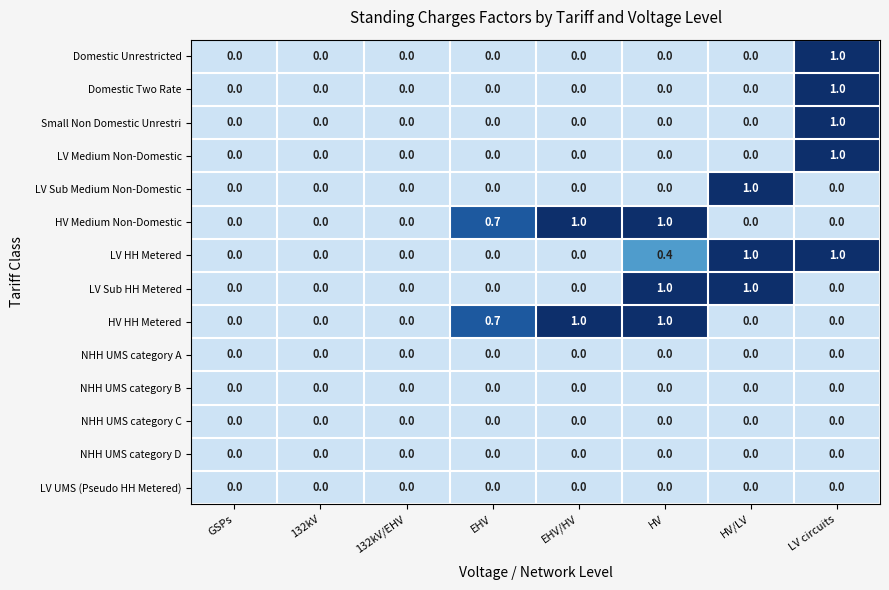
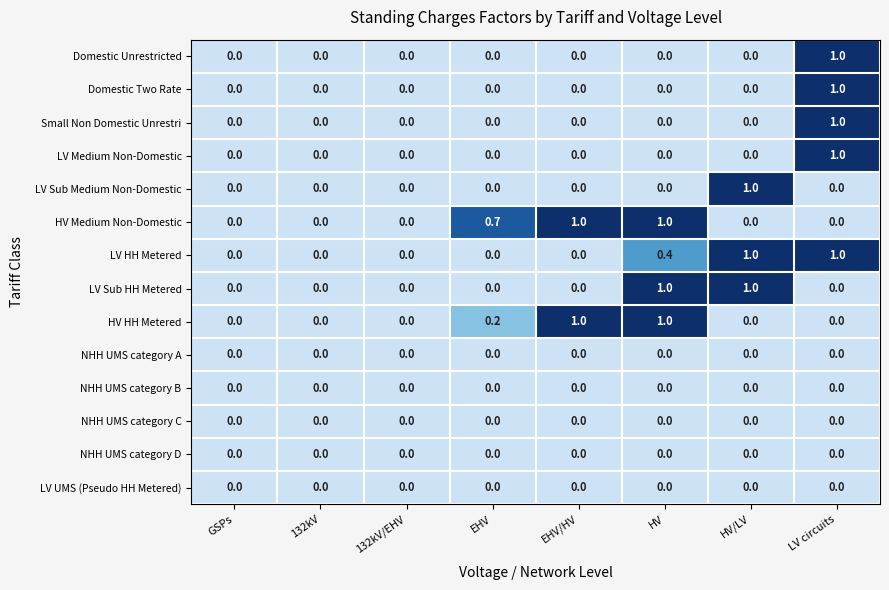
  {
    "Domestic Unrestricted": {
      "GSPs": 0.0,
      "132kV": 0.0,
      "132kV/EHV": 0.0,
      "EHV": 0.0,
      "EHV/HV": 0.0,
      "HV": 0.0,
      "HV/LV": 0.0,
      "LV circuits": 1.0
    },
    "Domestic Two Rate": {
      "GSPs": 0.0,
      "132kV": 0.0,
      "132kV/EHV": 0.0,
      "EHV": 0.0,
      "EHV/HV": 0.0,
      "HV": 0.0,
      "HV/LV": 0.0,
      "LV circuits": 1.0
    },
    "Small Non Domestic Unrestri": {
      "GSPs": 0.0,
      "132kV": 0.0,
      "132kV/EHV": 0.0,
      "EHV": 0.0,
      "EHV/HV": 0.0,
      "HV": 0.0,
      "HV/LV": 0.0,
      "LV circuits": 1.0
    },
    "LV Medium Non-Domestic": {
      "GSPs": 0.0,
      "132kV": 0.0,
      "132kV/EHV": 0.0,
      "EHV": 0.0,
      "EHV/HV": 0.0,
      "HV": 0.0,
      "HV/LV": 0.0,
      "LV circuits": 1.0
    },
    "LV Sub Medium Non-Domestic": {
      "GSPs": 0.0,
      "132kV": 0.0,
      "132kV/EHV": 0.0,
      "EHV": 0.0,
      "EHV/HV": 0.0,
      "HV": 0.0,
      "HV/LV": 1.0,
      "LV circuits": 0.0
    },
    "HV Medium Non-Domestic": {
      "GSPs": 0.0,
      "132kV": 0.0,
      "132kV/EHV": 0.0,
      "EHV": 0.7,
      "EHV/HV": 1.0,
      "HV": 1.0,
      "HV/LV": 0.0,
      "LV circuits": 0.0
    },
    "LV HH Metered": {
      "GSPs": 0.0,
      "132kV": 0.0,
      "132kV/EHV": 0.0,
      "EHV": 0.0,
      "EHV/HV": 0.0,
      "HV": 0.4,
      "HV/LV": 1.0,
      "LV circuits": 1.0
    },
    "LV Sub HH Metered": {
      "GSPs": 0.0,
      "132kV": 0.0,
      "132kV/EHV": 0.0,
      "EHV": 0.0,
      "EHV/HV": 0.0,
      "HV": 1.0,
      "HV/LV": 1.0,
      "LV circuits": 0.0
    },
    "HV HH Metered": {
      "GSPs": 0.0,
      "132kV": 0.0,
      "132kV/EHV": 0.0,
-     "EHV": 0.7,
+     "EHV": 0.2,
      "EHV/HV": 1.0,
      "HV": 1.0,
      "HV/LV": 0.0,
      "LV circuits": 0.0
    },
    "NHH UMS category A": {
      "GSPs": 0.0,
      "132kV": 0.0,
      "132kV/EHV": 0.0,
      "EHV": 0.0,
      "EHV/HV": 0.0,
      "HV": 0.0,
      "HV/LV": 0.0,
      "LV circuits": 0.0
    },
    "NHH UMS category B": {
      "GSPs": 0.0,
      "132kV": 0.0,
      "132kV/EHV": 0.0,
      "EHV": 0.0,
      "EHV/HV": 0.0,
      "HV": 0.0,
      "HV/LV": 0.0,
      "LV circuits": 0.0
    },
    "NHH UMS category C": {
      "GSPs": 0.0,
      "132kV": 0.0,
      "132kV/EHV": 0.0,
      "EHV": 0.0,
      "EHV/HV": 0.0,
      "HV": 0.0,
      "HV/LV": 0.0,
      "LV circuits": 0.0
    },
    "NHH UMS category D": {
      "GSPs": 0.0,
      "132kV": 0.0,
      "132kV/EHV": 0.0,
      "EHV": 0.0,
      "EHV/HV": 0.0,
      "HV": 0.0,
      "HV/LV": 0.0,
      "LV circuits": 0.0
    },
    "LV UMS (Pseudo HH Metered)": {
      "GSPs": 0.0,
      "132kV": 0.0,
      "132kV/EHV": 0.0,
      "EHV": 0.0,
      "EHV/HV": 0.0,
      "HV": 0.0,
      "HV/LV": 0.0,
      "LV circuits": 0.0
    }
  }
